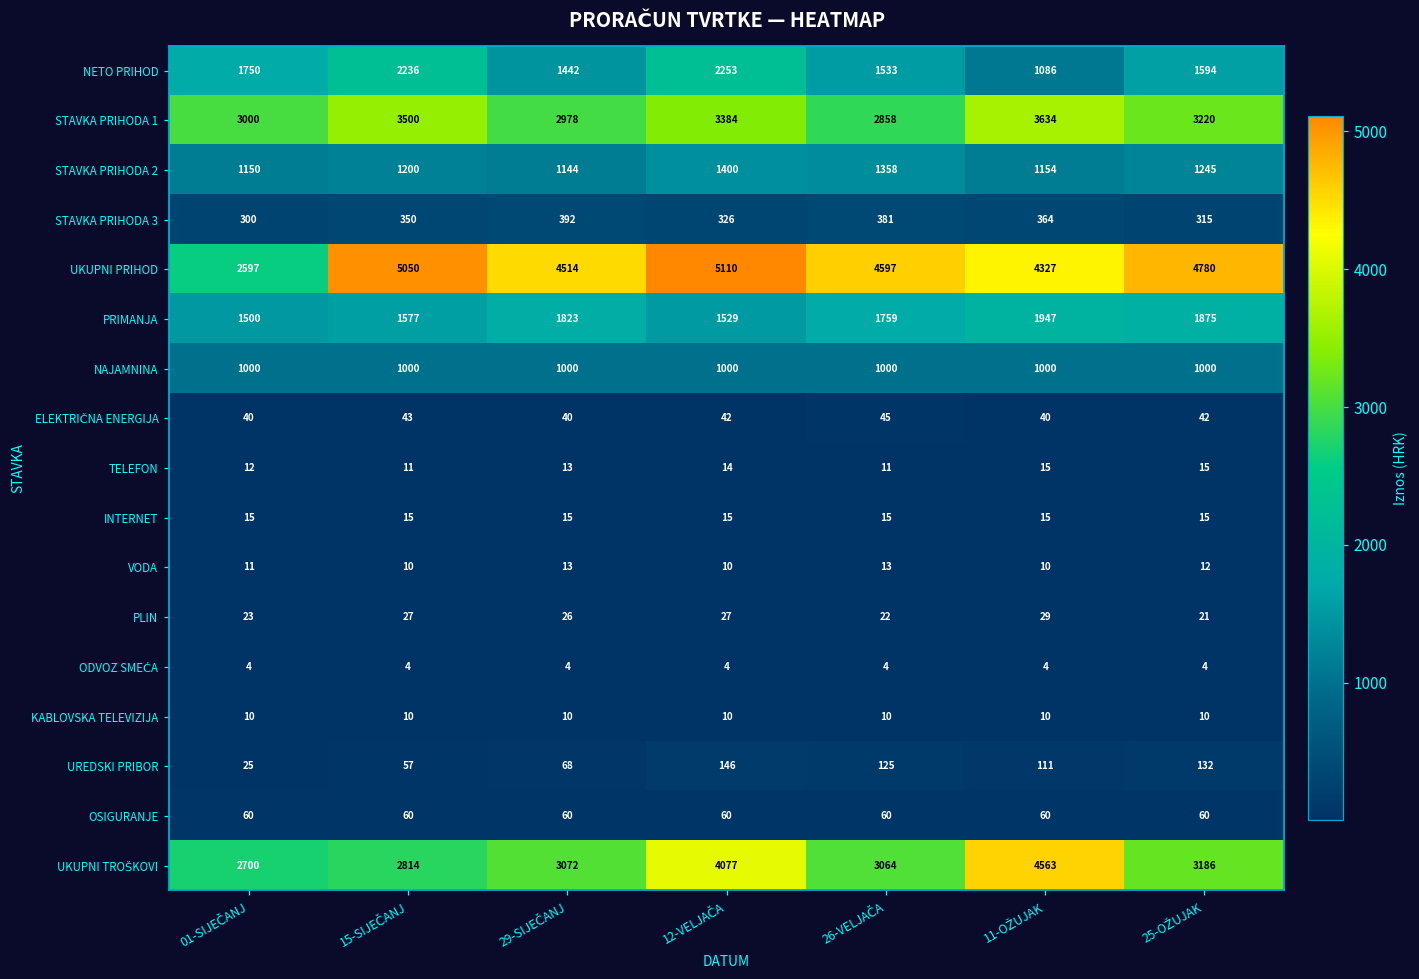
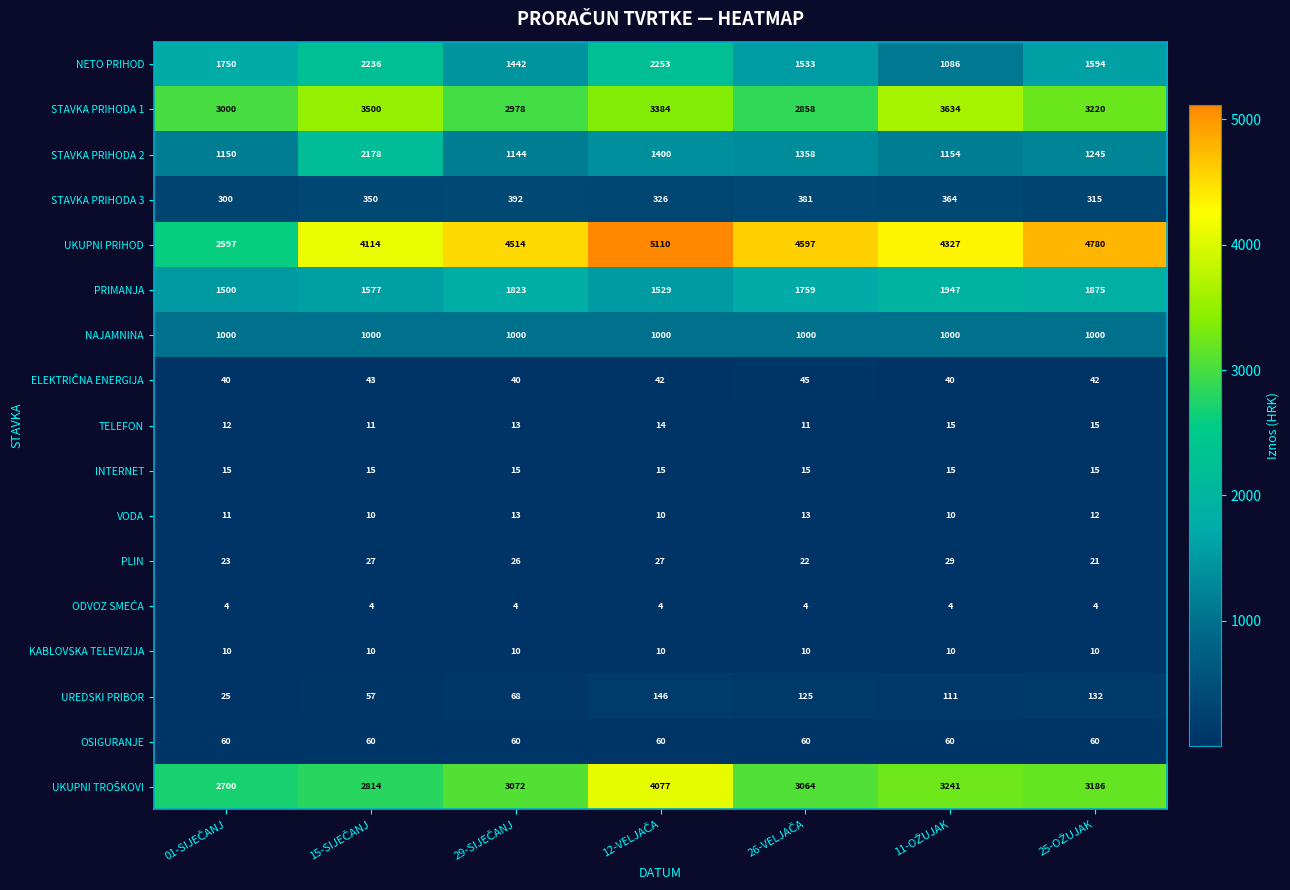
  {
    "NETO PRIHOD": {
      "01-SIJEČANJ": 1750,
      "15-SIJEČANJ": 2236,
      "29-SIJEČANJ": 1442,
      "12-VELJAČA": 2253,
      "26-VELJAČA": 1533,
      "11-OŽUJAK": 1086,
      "25-OŽUJAK": 1594
    },
    "STAVKA PRIHODA 1": {
      "01-SIJEČANJ": 3000,
      "15-SIJEČANJ": 3500,
      "29-SIJEČANJ": 2978,
      "12-VELJAČA": 3384,
      "26-VELJAČA": 2858,
      "11-OŽUJAK": 3634,
      "25-OŽUJAK": 3220
    },
    "STAVKA PRIHODA 2": {
      "01-SIJEČANJ": 1150,
-     "15-SIJEČANJ": 1200,
+     "15-SIJEČANJ": 2178,
      "29-SIJEČANJ": 1144,
      "12-VELJAČA": 1400,
      "26-VELJAČA": 1358,
      "11-OŽUJAK": 1154,
      "25-OŽUJAK": 1245
    },
    "STAVKA PRIHODA 3": {
      "01-SIJEČANJ": 300,
      "15-SIJEČANJ": 350,
      "29-SIJEČANJ": 392,
      "12-VELJAČA": 326,
      "26-VELJAČA": 381,
      "11-OŽUJAK": 364,
      "25-OŽUJAK": 315
    },
    "UKUPNI PRIHOD": {
      "01-SIJEČANJ": 2597,
-     "15-SIJEČANJ": 5050,
+     "15-SIJEČANJ": 4114,
      "29-SIJEČANJ": 4514,
      "12-VELJAČA": 5110,
      "26-VELJAČA": 4597,
      "11-OŽUJAK": 4327,
      "25-OŽUJAK": 4780
    },
    "PRIMANJA": {
      "01-SIJEČANJ": 1500,
      "15-SIJEČANJ": 1577,
      "29-SIJEČANJ": 1823,
      "12-VELJAČA": 1529,
      "26-VELJAČA": 1759,
      "11-OŽUJAK": 1947,
      "25-OŽUJAK": 1875
    },
    "NAJAMNINA": {
      "01-SIJEČANJ": 1000,
      "15-SIJEČANJ": 1000,
      "29-SIJEČANJ": 1000,
      "12-VELJAČA": 1000,
      "26-VELJAČA": 1000,
      "11-OŽUJAK": 1000,
      "25-OŽUJAK": 1000
    },
    "ELEKTRIČNA ENERGIJA": {
      "01-SIJEČANJ": 40,
      "15-SIJEČANJ": 43,
      "29-SIJEČANJ": 40,
      "12-VELJAČA": 42,
      "26-VELJAČA": 45,
      "11-OŽUJAK": 40,
      "25-OŽUJAK": 42
    },
    "TELEFON": {
      "01-SIJEČANJ": 12,
      "15-SIJEČANJ": 11,
      "29-SIJEČANJ": 13,
      "12-VELJAČA": 14,
      "26-VELJAČA": 11,
      "11-OŽUJAK": 15,
      "25-OŽUJAK": 15
    },
    "INTERNET": {
      "01-SIJEČANJ": 15,
      "15-SIJEČANJ": 15,
      "29-SIJEČANJ": 15,
      "12-VELJAČA": 15,
      "26-VELJAČA": 15,
      "11-OŽUJAK": 15,
      "25-OŽUJAK": 15
    },
    "VODA": {
      "01-SIJEČANJ": 11,
      "15-SIJEČANJ": 10,
      "29-SIJEČANJ": 13,
      "12-VELJAČA": 10,
      "26-VELJAČA": 13,
      "11-OŽUJAK": 10,
      "25-OŽUJAK": 12
    },
    "PLIN": {
      "01-SIJEČANJ": 23,
      "15-SIJEČANJ": 27,
      "29-SIJEČANJ": 26,
      "12-VELJAČA": 27,
      "26-VELJAČA": 22,
      "11-OŽUJAK": 29,
      "25-OŽUJAK": 21
    },
    "ODVOZ SMEĆA": {
      "01-SIJEČANJ": 4,
      "15-SIJEČANJ": 4,
      "29-SIJEČANJ": 4,
      "12-VELJAČA": 4,
      "26-VELJAČA": 4,
      "11-OŽUJAK": 4,
      "25-OŽUJAK": 4
    },
    "KABLOVSKA TELEVIZIJA": {
      "01-SIJEČANJ": 10,
      "15-SIJEČANJ": 10,
      "29-SIJEČANJ": 10,
      "12-VELJAČA": 10,
      "26-VELJAČA": 10,
      "11-OŽUJAK": 10,
      "25-OŽUJAK": 10
    },
    "UREDSKI PRIBOR": {
      "01-SIJEČANJ": 25,
      "15-SIJEČANJ": 57,
      "29-SIJEČANJ": 68,
      "12-VELJAČA": 146,
      "26-VELJAČA": 125,
      "11-OŽUJAK": 111,
      "25-OŽUJAK": 132
    },
    "OSIGURANJE": {
      "01-SIJEČANJ": 60,
      "15-SIJEČANJ": 60,
      "29-SIJEČANJ": 60,
      "12-VELJAČA": 60,
      "26-VELJAČA": 60,
      "11-OŽUJAK": 60,
      "25-OŽUJAK": 60
    },
    "UKUPNI TROŠKOVI": {
      "01-SIJEČANJ": 2700,
      "15-SIJEČANJ": 2814,
      "29-SIJEČANJ": 3072,
      "12-VELJAČA": 4077,
      "26-VELJAČA": 3064,
-     "11-OŽUJAK": 4563,
+     "11-OŽUJAK": 3241,
      "25-OŽUJAK": 3186
    }
  }
